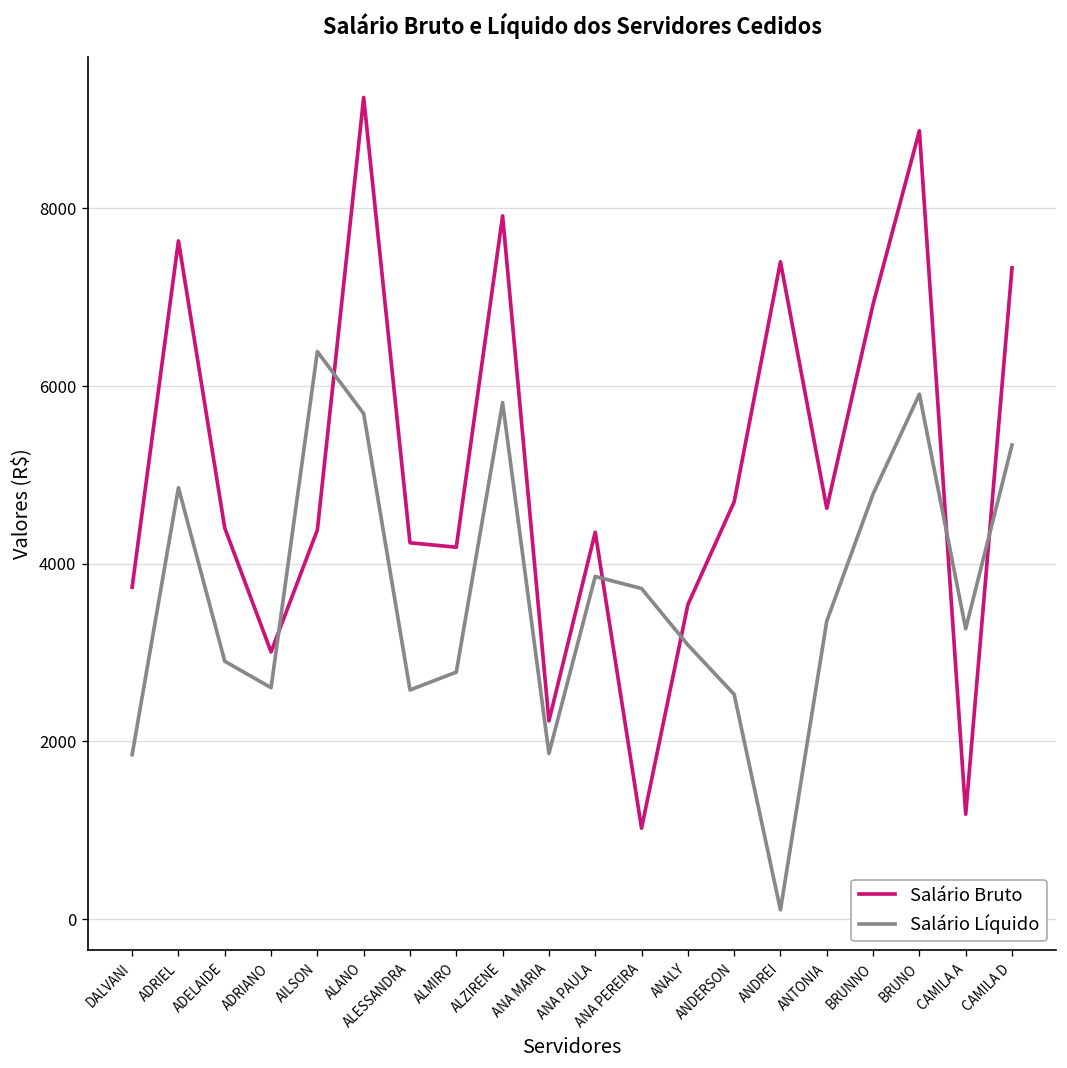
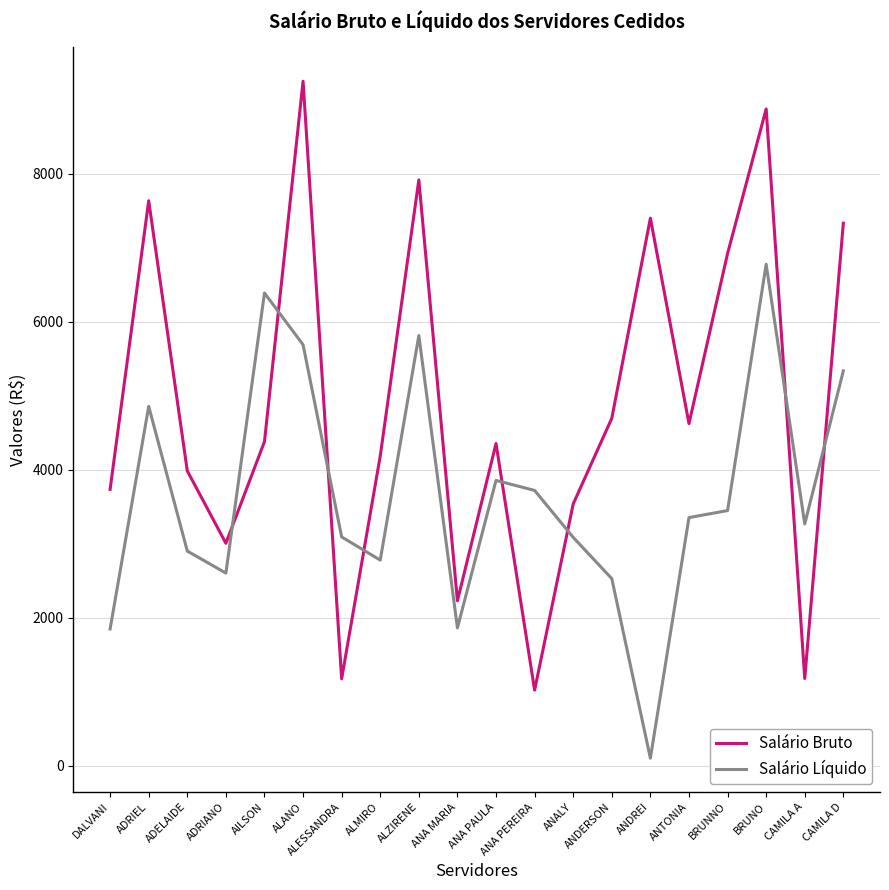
  {
    "Salário Bruto": {
      "DALVANI": 3700,
      "ADRIEL": 7600,
-     "ADELAIDE": 4400,
+     "ADELAIDE": 4000,
      "ADRIANO": 3000,
      "AILSON": 4400,
      "ALANO": 9200,
-     "ALESSANDRA": 4200,
+     "ALESSANDRA": 1200,
      "ALMIRO": 4200,
      "ALZIRENE": 7900,
      "ANA MARIA": 2200,
      "ANA PAULA": 4400,
      "ANA PEREIRA": 1000,
      "ANALY": 3500,
      "ANDERSON": 4700,
      "ANDREI": 7400,
      "ANTONIA": 4600,
      "BRUNNO": 6900,
      "BRUNO": 8900,
      "CAMILA A": 1200,
      "CAMILA D": 7300
    },
    "Salário Líquido": {
      "DALVANI": 1900,
      "ADRIEL": 4900,
      "ADELAIDE": 2900,
      "ADRIANO": 2600,
      "AILSON": 6400,
      "ALANO": 5700,
-     "ALESSANDRA": 2600,
+     "ALESSANDRA": 3100,
      "ALMIRO": 2800,
      "ALZIRENE": 5800,
      "ANA MARIA": 1900,
      "ANA PAULA": 3900,
      "ANA PEREIRA": 3700,
      "ANALY": 3100,
      "ANDERSON": 2500,
      "ANDREI": 100,
      "ANTONIA": 3400,
-     "BRUNNO": 4800,
-     "BRUNO": 5900,
+     "BRUNNO": 3400,
+     "BRUNO": 6800,
      "CAMILA A": 3300,
      "CAMILA D": 5300
    }
  }
